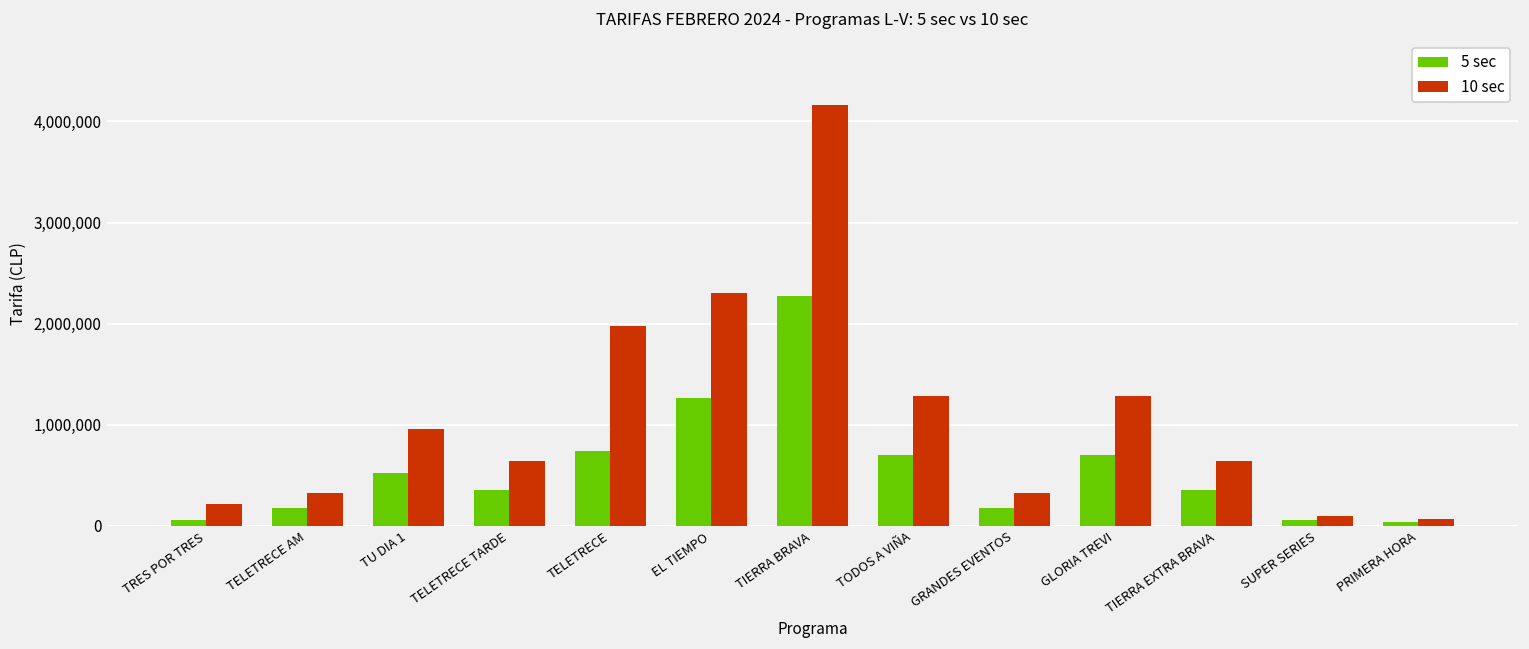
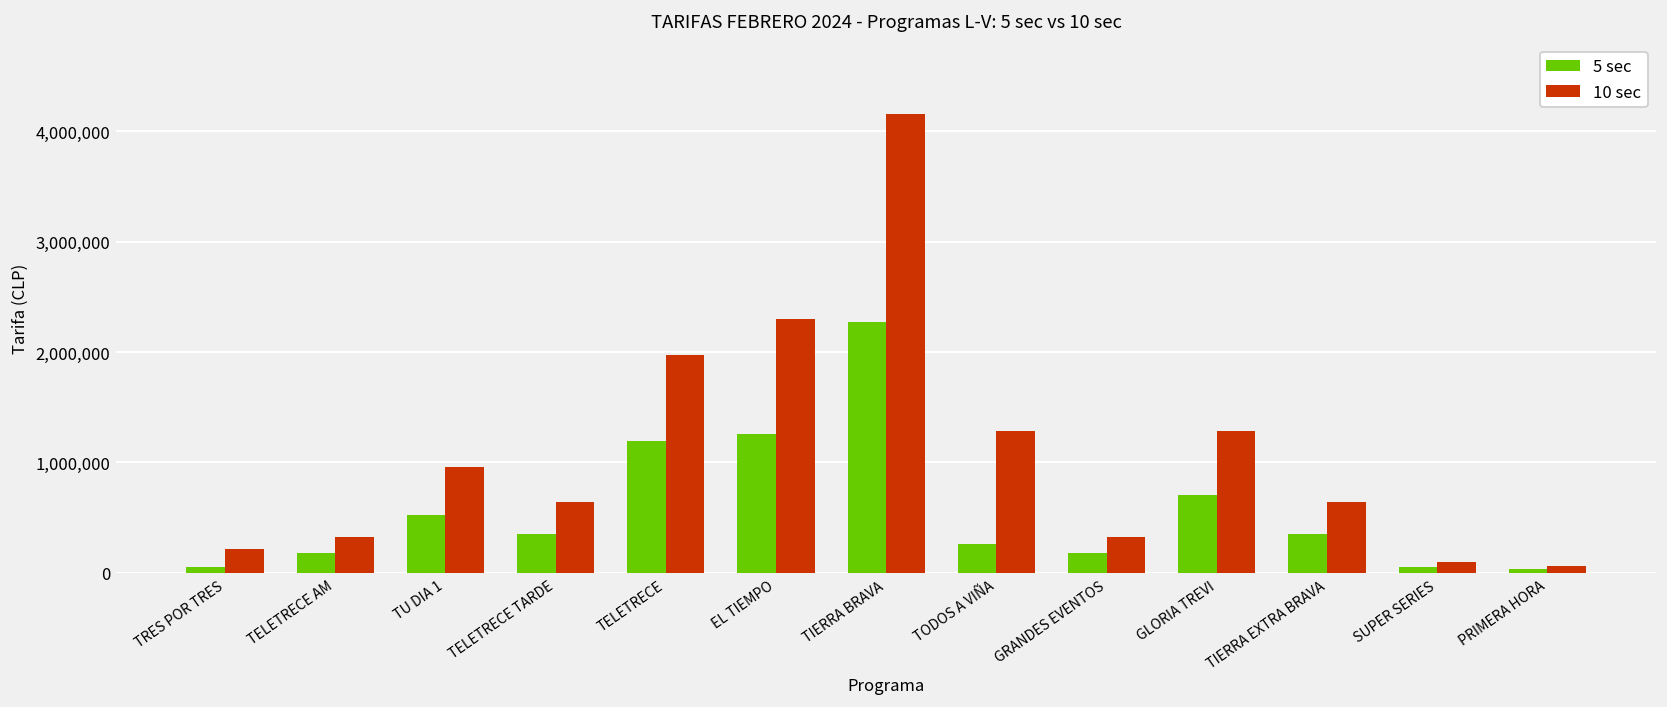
  {
    "5 sec": {
      "TRES POR TRES": "100,000",
      "TELETRECE AM": "200,000",
      "TU DIA 1": "500,000",
      "TELETRECE TARDE": "400,000",
-     "TELETRECE": "700,000",
+     "TELETRECE": "1,200,000",
      "EL TIEMPO": "1,300,000",
      "TIERRA BRAVA": "2,300,000",
-     "TODOS A VIÑA": "700,000",
+     "TODOS A VIÑA": "300,000",
      "GRANDES EVENTOS": "200,000",
      "GLORIA TREVI": "700,000",
      "TIERRA EXTRA BRAVA": "400,000",
      "SUPER SERIES": "100,000",
      "PRIMERA HORA": "0"
    },
    "10 sec": {
      "TRES POR TRES": "200,000",
      "TELETRECE AM": "300,000",
      "TU DIA 1": "1,000,000",
      "TELETRECE TARDE": "600,000",
      "TELETRECE": "2,000,000",
      "EL TIEMPO": "2,300,000",
      "TIERRA BRAVA": "4,200,000",
      "TODOS A VIÑA": "1,300,000",
      "GRANDES EVENTOS": "300,000",
      "GLORIA TREVI": "1,300,000",
      "TIERRA EXTRA BRAVA": "600,000",
      "SUPER SERIES": "100,000",
      "PRIMERA HORA": "100,000"
    }
  }
